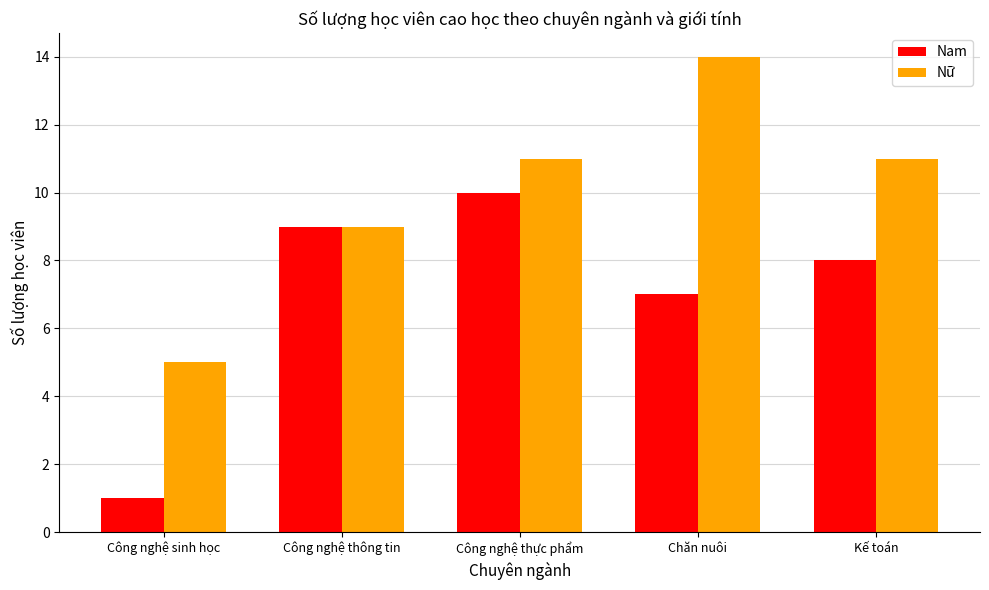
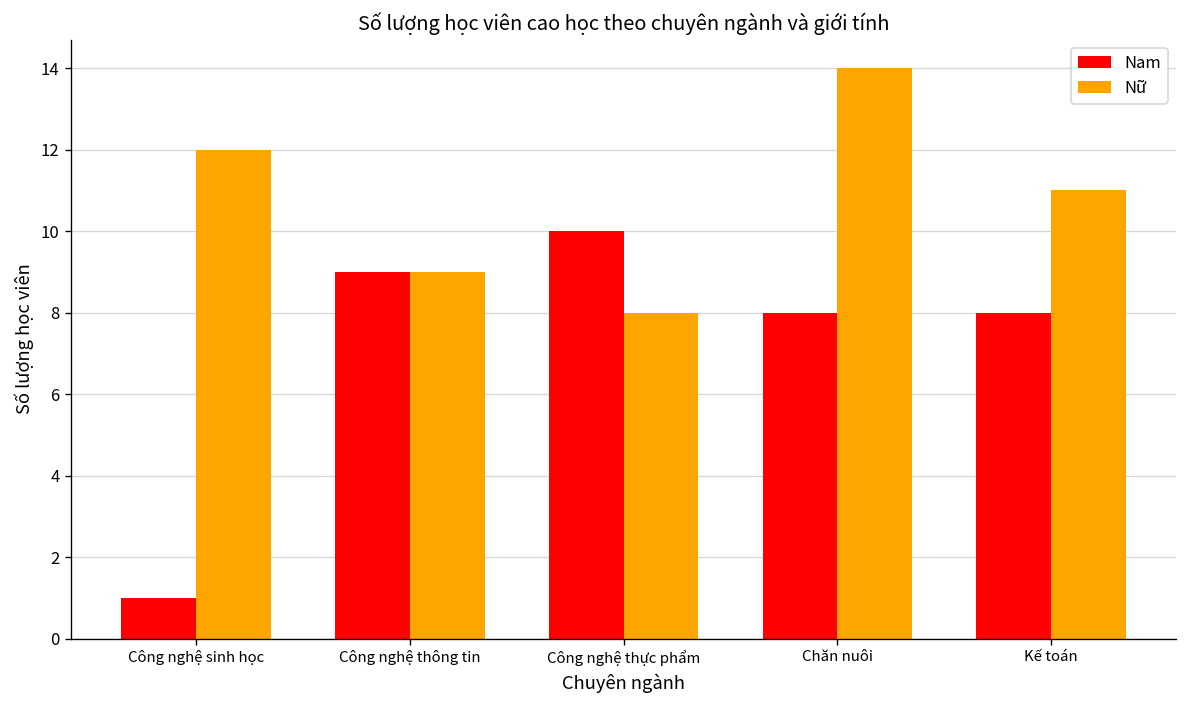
  {
    "Nam": {
      "Công nghệ sinh học": 1,
      "Công nghệ thông tin": 9,
      "Công nghệ thực phẩm": 10,
-     "Chăn nuôi": 7,
+     "Chăn nuôi": 8,
      "Kế toán": 8
    },
    "Nữ": {
-     "Công nghệ sinh học": 5,
+     "Công nghệ sinh học": 12,
      "Công nghệ thông tin": 9,
-     "Công nghệ thực phẩm": 11,
+     "Công nghệ thực phẩm": 8,
      "Chăn nuôi": 14,
      "Kế toán": 11
    }
  }
